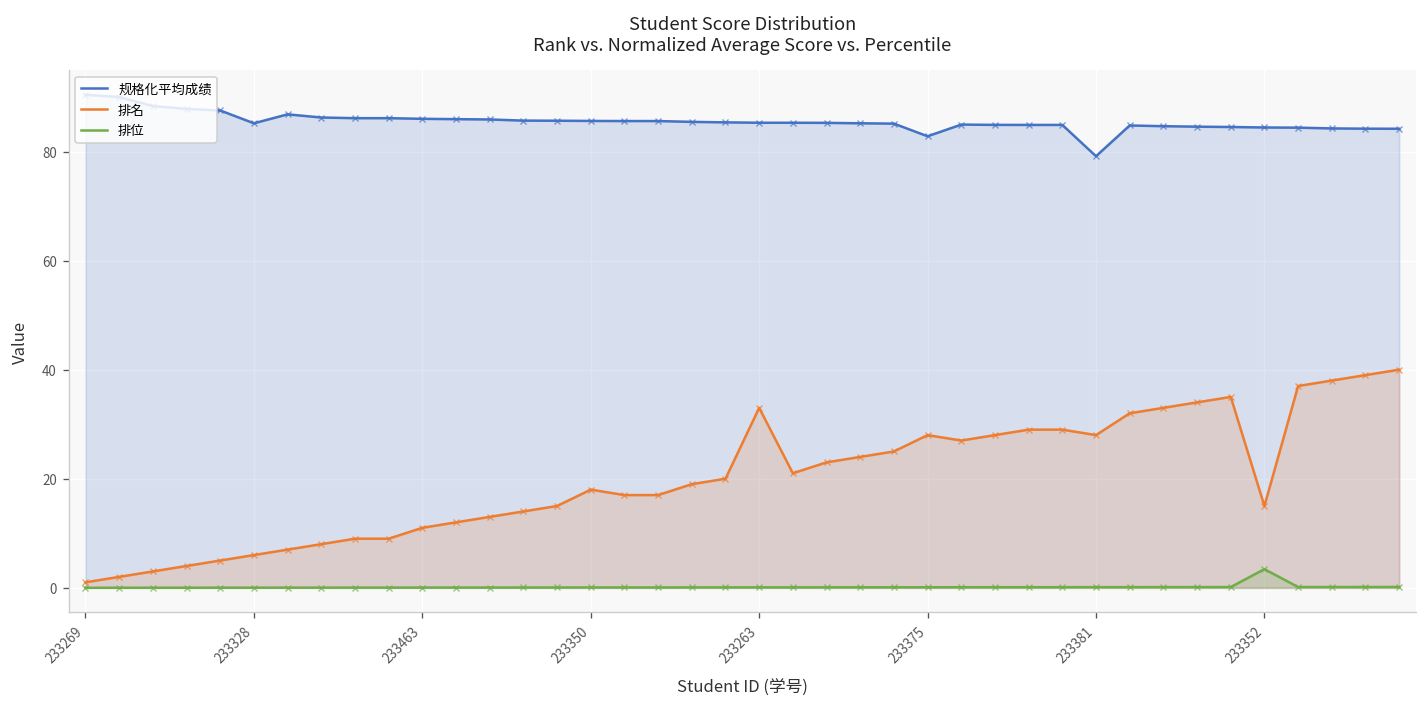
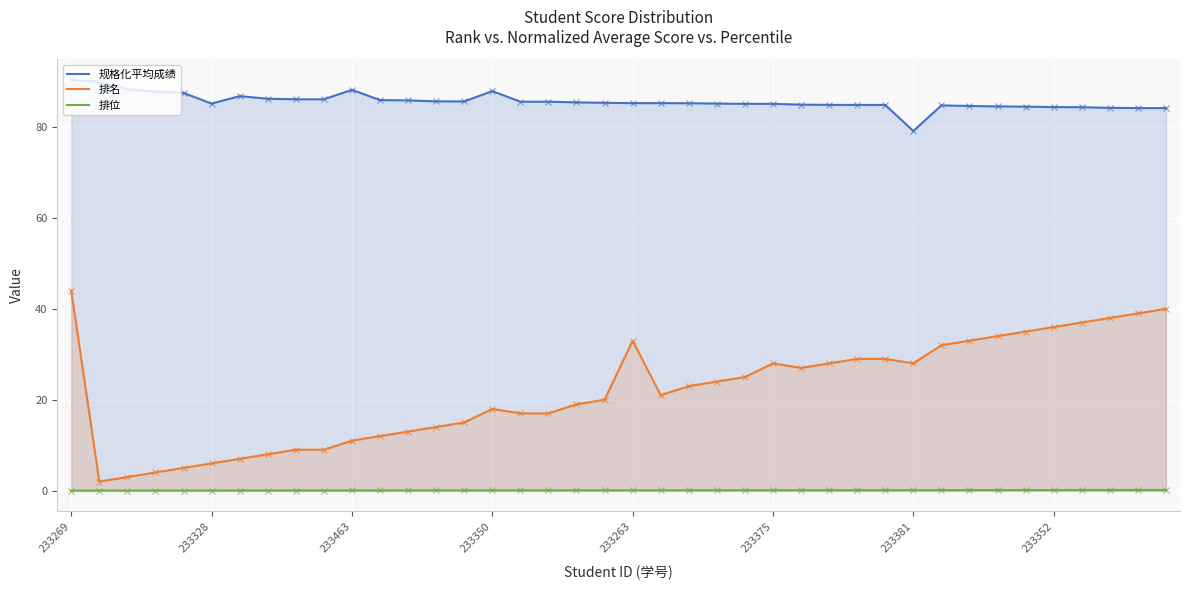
  {
    "规格化平均成绩": {
      "233328": 85,
-     "233463": 86,
-     "233350": 86,
+     "233463": 88,
+     "233350": 88,
      "233263": 85,
-     "233375": 83,
+     "233375": 85,
      "233381": 79,
      "233352": 84
    },
    "排名": {
-     "233269": 1,
+     "233269": 44,
      "233328": 6,
      "233463": 11,
      "233350": 18,
      "233263": 33,
      "233375": 28,
      "233381": 28,
-     "233352": 15
+     "233352": 36
    },
    "排位": {
      "233269": 0,
      "233328": 0,
      "233463": 0,
      "233350": 0,
      "233263": 0,
      "233375": 0,
      "233381": 0,
-     "233352": 3
+     "233352": 0
    }
  }
